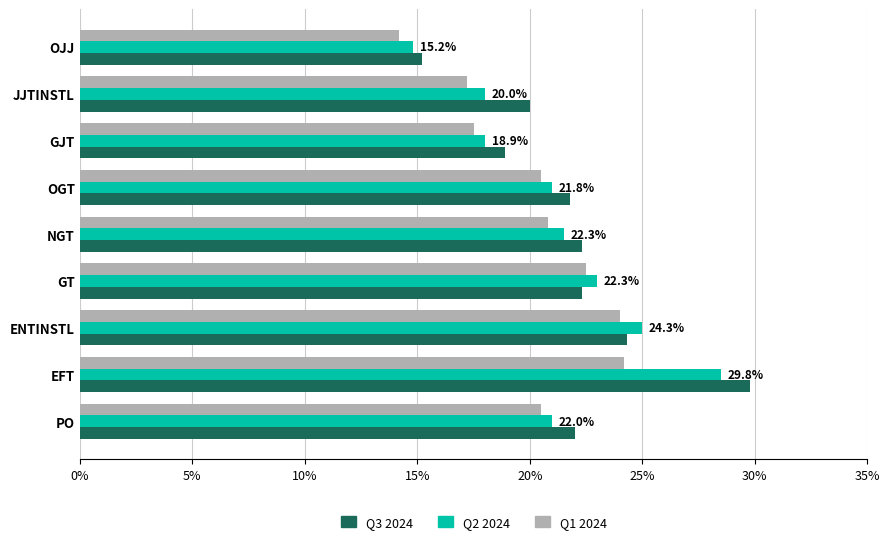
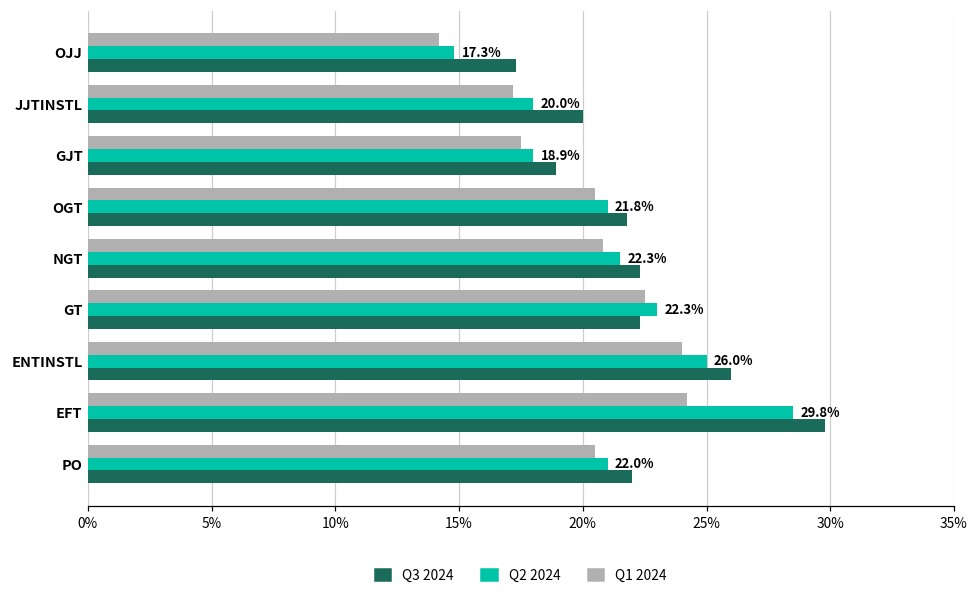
  {
    "Q1 2024": {
      "OJJ": "14.2%",
      "JJTINSTL": "17.2%",
      "GJT": "17.5%",
      "OGT": "20.5%",
      "NGT": "20.8%",
      "GT": "22.5%",
      "ENTINSTL": "24.0%",
      "EFT": "24.2%",
      "PO": "20.5%"
    },
    "Q2 2024": {
      "JJTINSTL": "18.0%",
      "GJT": "18.0%",
      "OGT": "21.0%",
      "NGT": "21.5%",
      "ENTINSTL": "25.0%",
      "EFT": "28.5%",
      "PO": "21.0%"
    },
    "Q3 2024": {
-     "OJJ": "15.2%",
+     "OJJ": "17.3%",
      "JJTINSTL": "20.0%",
      "GJT": "18.9%",
      "OGT": "21.8%",
      "NGT": "22.3%",
      "GT": "22.3%",
-     "ENTINSTL": "24.3%",
+     "ENTINSTL": "26.0%",
      "EFT": "29.8%",
      "PO": "22.0%"
    }
  }
